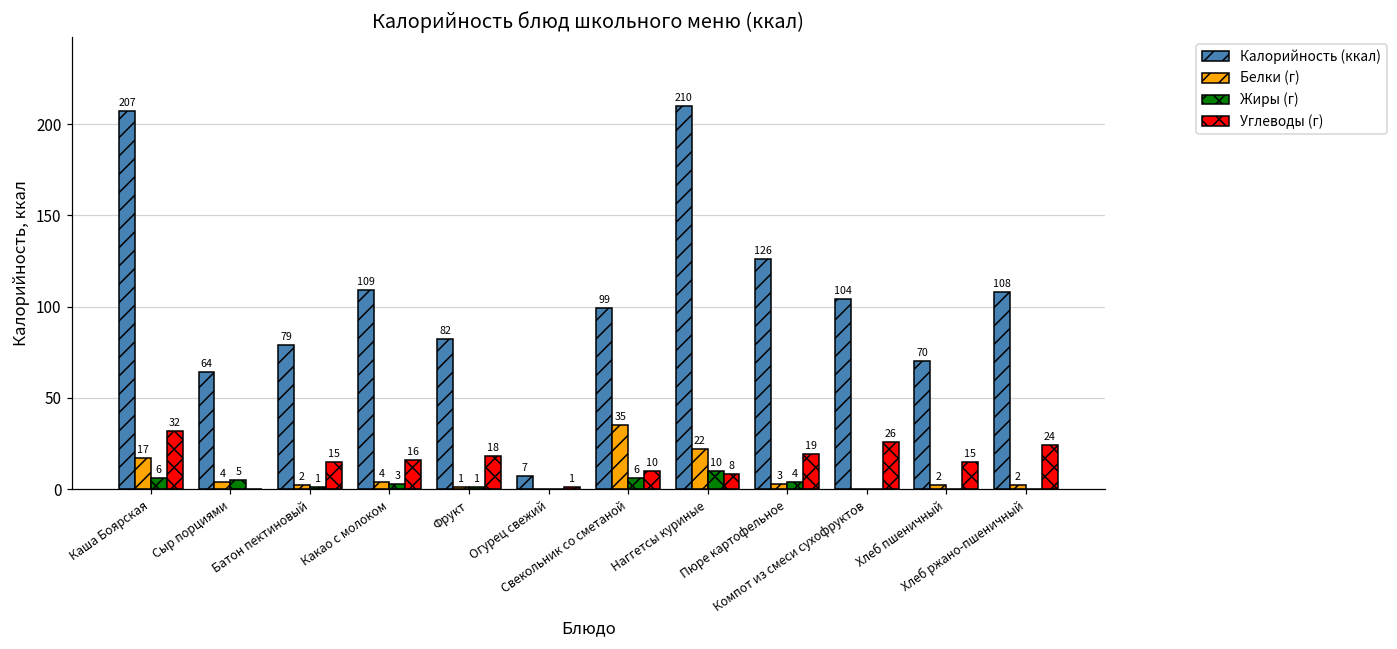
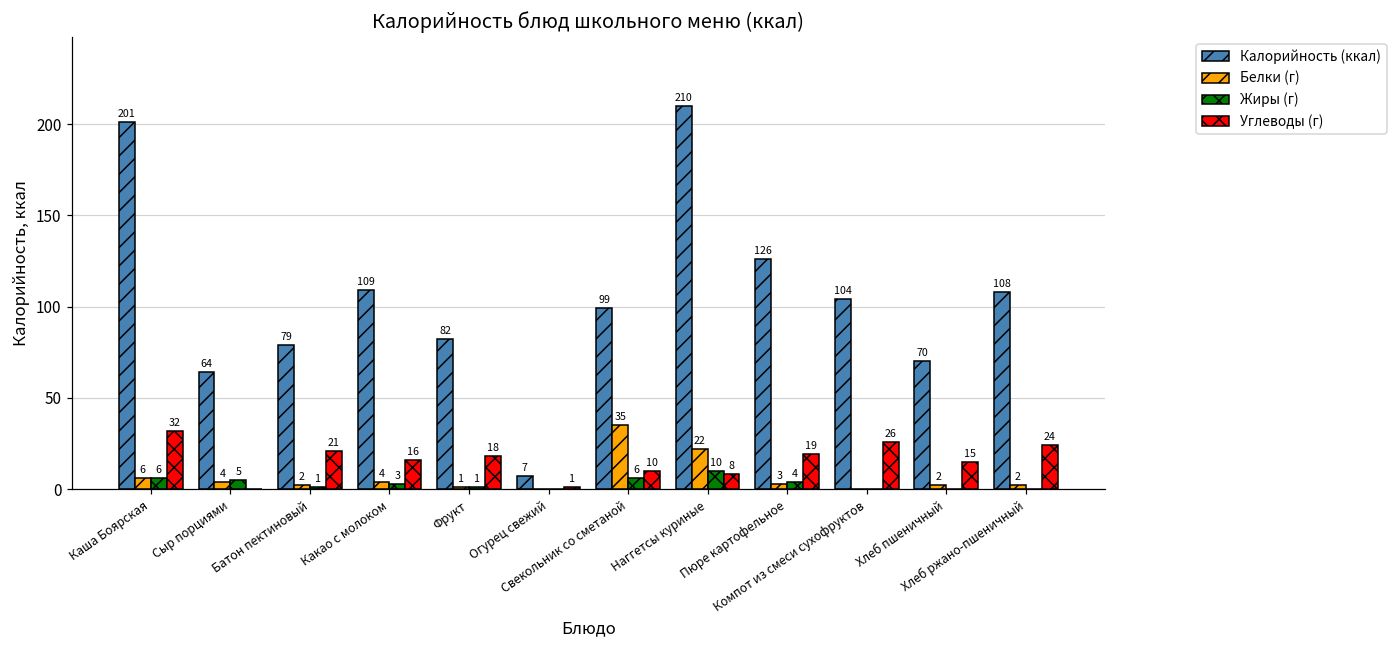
  {
    "Калорийность (ккал)": {
-     "Каша Боярская": 207,
+     "Каша Боярская": 201,
      "Сыр порциями": 64,
      "Батон пектиновый": 79,
      "Какао с молоком": 109,
      "Фрукт": 82,
      "Огурец свежий": 7,
      "Свекольник со сметаной": 99,
      "Наггетсы куриные": 210,
      "Пюре картофельное": 126,
      "Компот из смеси сухофруктов": 104,
      "Хлеб пшеничный": 70,
      "Хлеб ржано-пшеничный": 108
    },
    "Белки (г)": {
-     "Каша Боярская": 17,
+     "Каша Боярская": 6,
      "Сыр порциями": 4,
      "Батон пектиновый": 2,
      "Какао с молоком": 4,
      "Фрукт": 1,
      "Свекольник со сметаной": 35,
      "Наггетсы куриные": 22,
      "Пюре картофельное": 3,
      "Хлеб пшеничный": 2,
      "Хлеб ржано-пшеничный": 2
    },
    "Жиры (г)": {
      "Каша Боярская": 6,
      "Сыр порциями": 5,
      "Батон пектиновый": 1,
      "Какао с молоком": 3,
      "Фрукт": 1,
      "Свекольник со сметаной": 6,
      "Наггетсы куриные": 10,
      "Пюре картофельное": 4
    },
    "Углеводы (г)": {
      "Каша Боярская": 32,
-     "Батон пектиновый": 15,
+     "Батон пектиновый": 21,
      "Какао с молоком": 16,
      "Фрукт": 18,
      "Огурец свежий": 1,
      "Свекольник со сметаной": 10,
      "Наггетсы куриные": 8,
      "Пюре картофельное": 19,
      "Компот из смеси сухофруктов": 26,
      "Хлеб пшеничный": 15,
      "Хлеб ржано-пшеничный": 24
    }
  }
